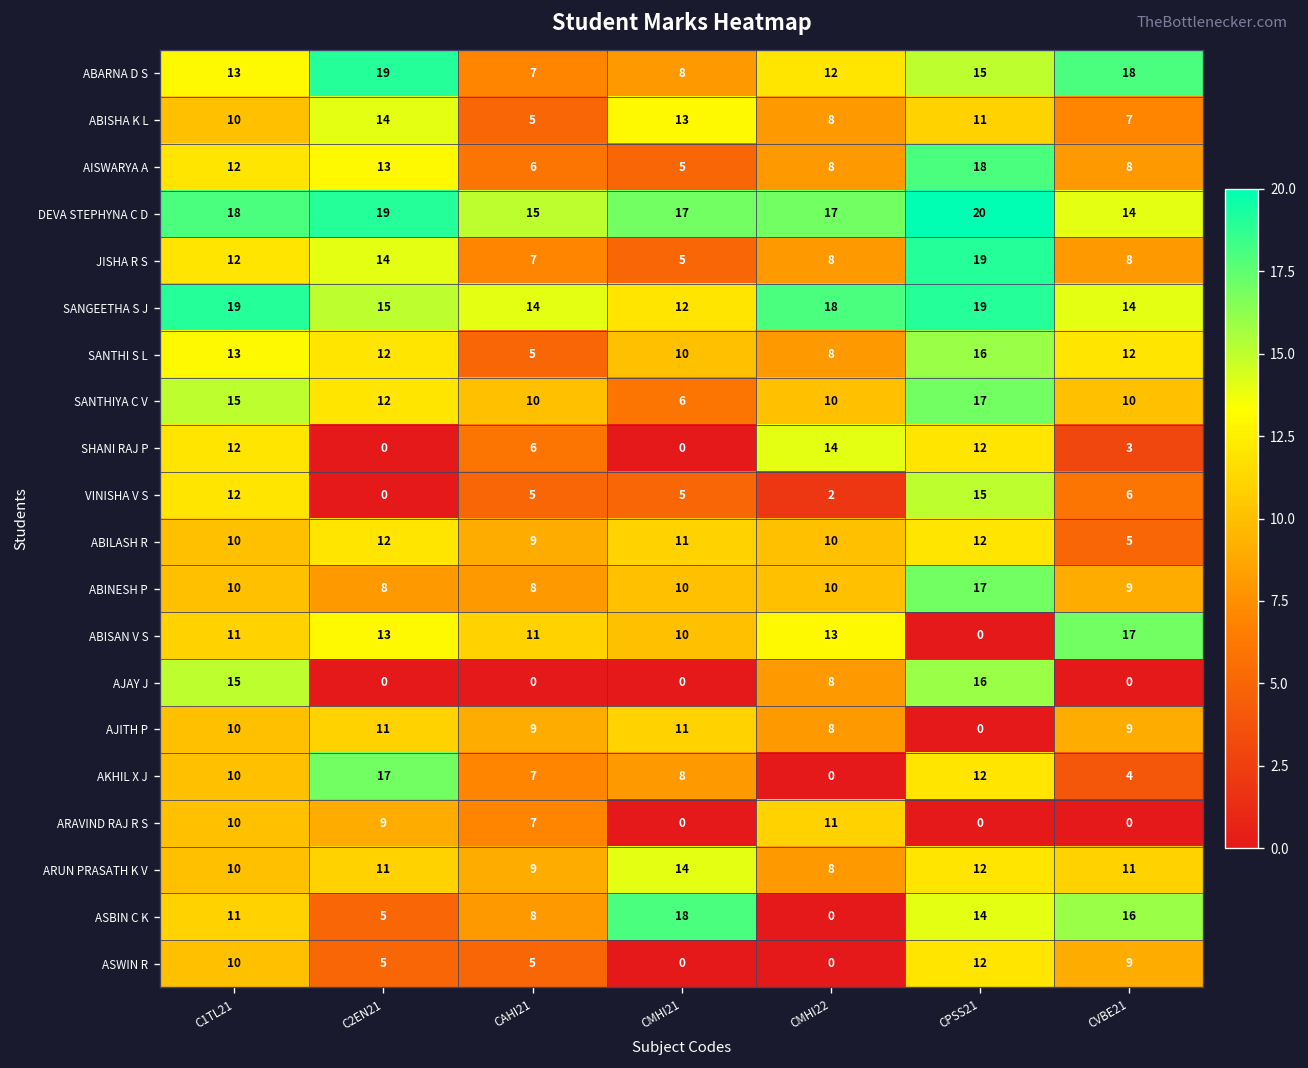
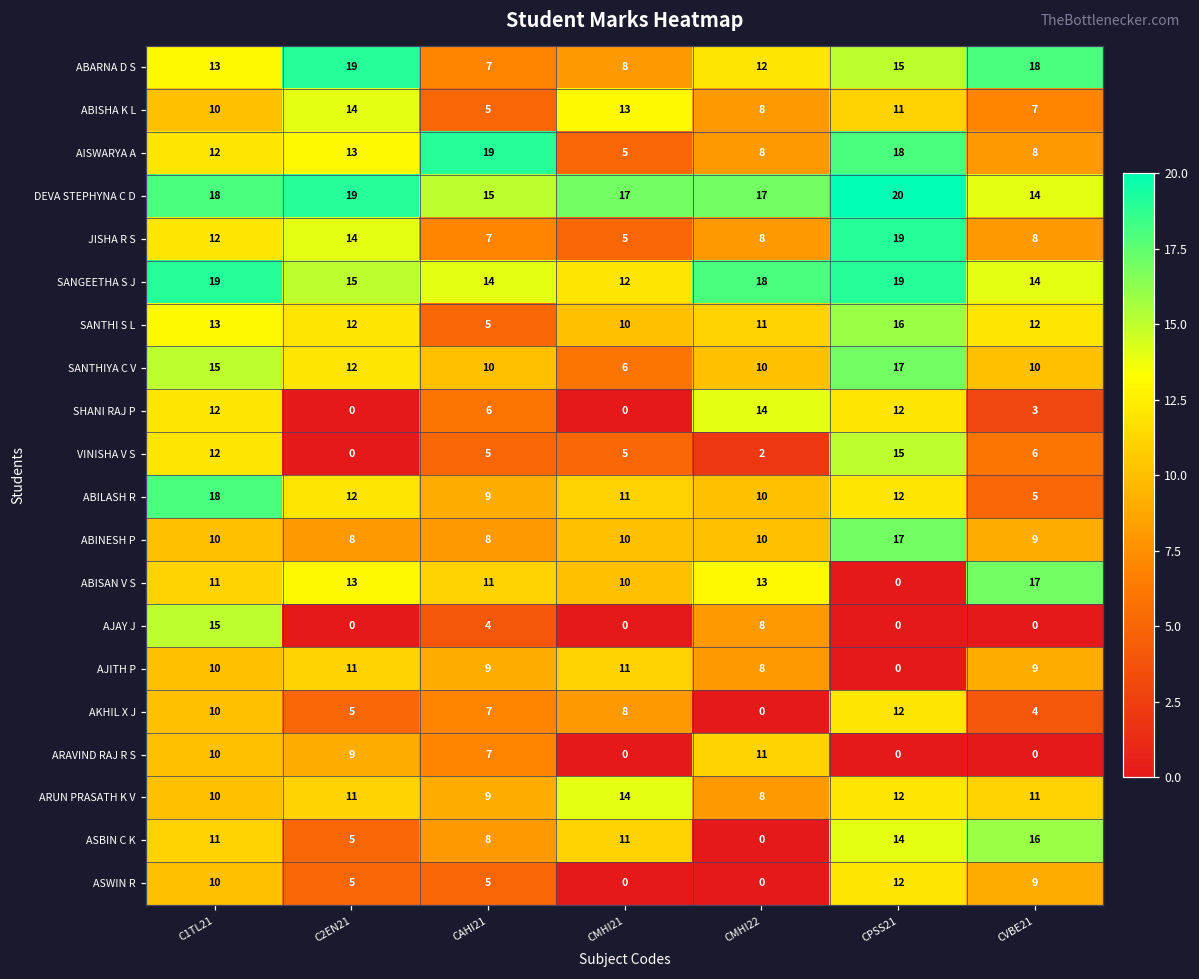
  {
    "ABARNA D S": {
      "C1TL21": 13,
      "C2EN21": 19,
      "CAHI21": 7,
      "CMHI21": 8,
      "CMHI22": 12,
      "CPSS21": 15,
      "CVBE21": 18
    },
    "ABISHA K L": {
      "C1TL21": 10,
      "C2EN21": 14,
      "CAHI21": 5,
      "CMHI21": 13,
      "CMHI22": 8,
      "CPSS21": 11,
      "CVBE21": 7
    },
    "AISWARYA A": {
      "C1TL21": 12,
      "C2EN21": 13,
-     "CAHI21": 6,
+     "CAHI21": 19,
      "CMHI21": 5,
      "CMHI22": 8,
      "CPSS21": 18,
      "CVBE21": 8
    },
    "DEVA STEPHYNA C D": {
      "C1TL21": 18,
      "C2EN21": 19,
      "CAHI21": 15,
      "CMHI21": 17,
      "CMHI22": 17,
      "CPSS21": 20,
      "CVBE21": 14
    },
    "JISHA R S": {
      "C1TL21": 12,
      "C2EN21": 14,
      "CAHI21": 7,
      "CMHI21": 5,
      "CMHI22": 8,
      "CPSS21": 19,
      "CVBE21": 8
    },
    "SANGEETHA S J": {
      "C1TL21": 19,
      "C2EN21": 15,
      "CAHI21": 14,
      "CMHI21": 12,
      "CMHI22": 18,
      "CPSS21": 19,
      "CVBE21": 14
    },
    "SANTHI S L": {
      "C1TL21": 13,
      "C2EN21": 12,
      "CAHI21": 5,
      "CMHI21": 10,
-     "CMHI22": 8,
+     "CMHI22": 11,
      "CPSS21": 16,
      "CVBE21": 12
    },
    "SANTHIYA C V": {
      "C1TL21": 15,
      "C2EN21": 12,
      "CAHI21": 10,
      "CMHI21": 6,
      "CMHI22": 10,
      "CPSS21": 17,
      "CVBE21": 10
    },
    "SHANI RAJ P": {
      "C1TL21": 12,
      "C2EN21": 0,
      "CAHI21": 6,
      "CMHI21": 0,
      "CMHI22": 14,
      "CPSS21": 12,
      "CVBE21": 3
    },
    "VINISHA V S": {
      "C1TL21": 12,
      "C2EN21": 0,
      "CAHI21": 5,
      "CMHI21": 5,
      "CMHI22": 2,
      "CPSS21": 15,
      "CVBE21": 6
    },
    "ABILASH R": {
-     "C1TL21": 10,
+     "C1TL21": 18,
      "C2EN21": 12,
      "CAHI21": 9,
      "CMHI21": 11,
      "CMHI22": 10,
      "CPSS21": 12,
      "CVBE21": 5
    },
    "ABINESH P": {
      "C1TL21": 10,
      "C2EN21": 8,
      "CAHI21": 8,
      "CMHI21": 10,
      "CMHI22": 10,
      "CPSS21": 17,
      "CVBE21": 9
    },
    "ABISAN V S": {
      "C1TL21": 11,
      "C2EN21": 13,
      "CAHI21": 11,
      "CMHI21": 10,
      "CMHI22": 13,
      "CPSS21": 0,
      "CVBE21": 17
    },
    "AJAY J": {
      "C1TL21": 15,
      "C2EN21": 0,
-     "CAHI21": 0,
+     "CAHI21": 4,
      "CMHI21": 0,
      "CMHI22": 8,
-     "CPSS21": 16,
+     "CPSS21": 0,
      "CVBE21": 0
    },
    "AJITH P": {
      "C1TL21": 10,
      "C2EN21": 11,
      "CAHI21": 9,
      "CMHI21": 11,
      "CMHI22": 8,
      "CPSS21": 0,
      "CVBE21": 9
    },
    "AKHIL X J": {
      "C1TL21": 10,
-     "C2EN21": 17,
+     "C2EN21": 5,
      "CAHI21": 7,
      "CMHI21": 8,
      "CMHI22": 0,
      "CPSS21": 12,
      "CVBE21": 4
    },
    "ARAVIND RAJ R S": {
      "C1TL21": 10,
      "C2EN21": 9,
      "CAHI21": 7,
      "CMHI21": 0,
      "CMHI22": 11,
      "CPSS21": 0,
      "CVBE21": 0
    },
    "ARUN PRASATH K V": {
      "C1TL21": 10,
      "C2EN21": 11,
      "CAHI21": 9,
      "CMHI21": 14,
      "CMHI22": 8,
      "CPSS21": 12,
      "CVBE21": 11
    },
    "ASBIN C K": {
      "C1TL21": 11,
      "C2EN21": 5,
      "CAHI21": 8,
-     "CMHI21": 18,
+     "CMHI21": 11,
      "CMHI22": 0,
      "CPSS21": 14,
      "CVBE21": 16
    },
    "ASWIN R": {
      "C1TL21": 10,
      "C2EN21": 5,
      "CAHI21": 5,
      "CMHI21": 0,
      "CMHI22": 0,
      "CPSS21": 12,
      "CVBE21": 9
    }
  }
